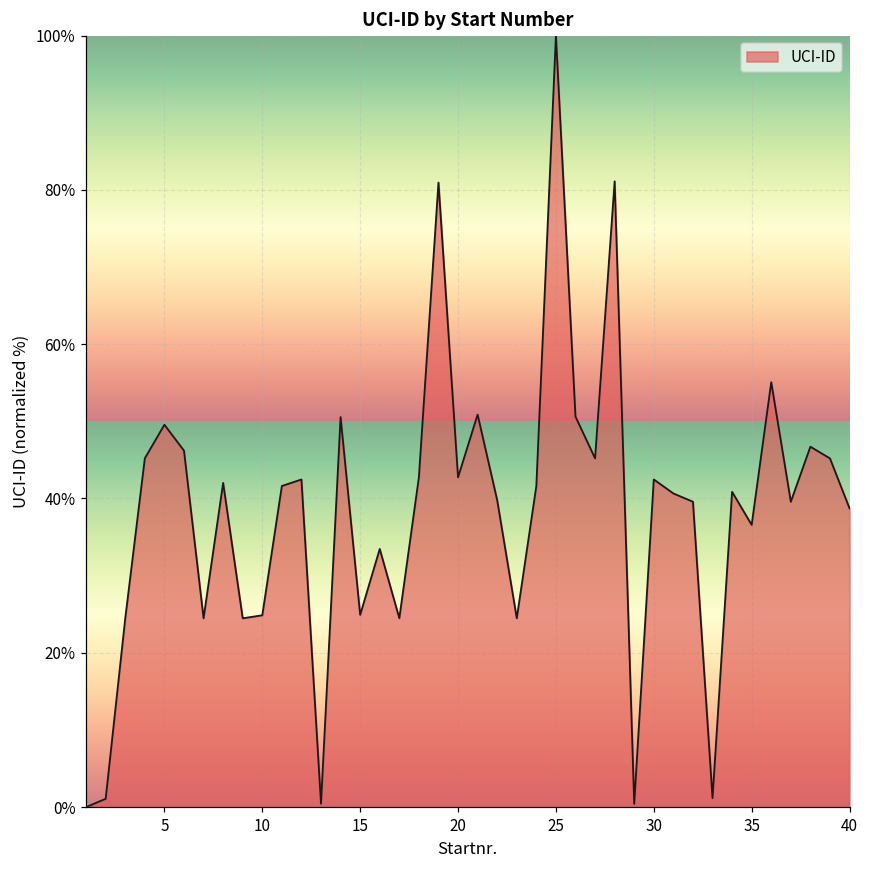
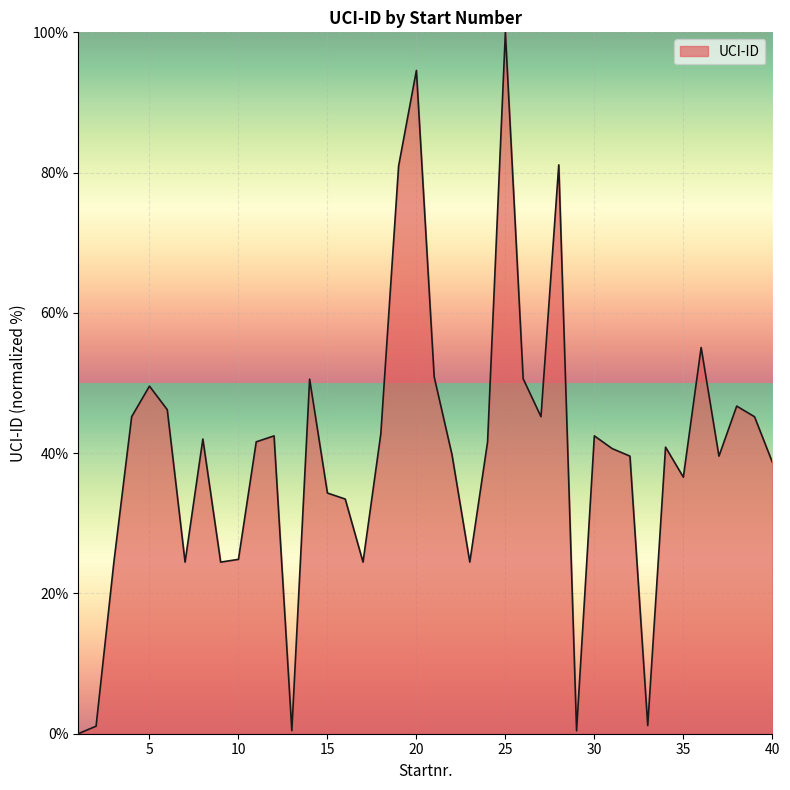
  {
    "5": "50%",
    "10": "25%",
-   "15": "25%",
-   "20": "43%",
+   "15": "34%",
+   "20": "95%",
    "25": "100%",
    "30": "42%",
    "35": "37%",
    "40": "39%"
  }
